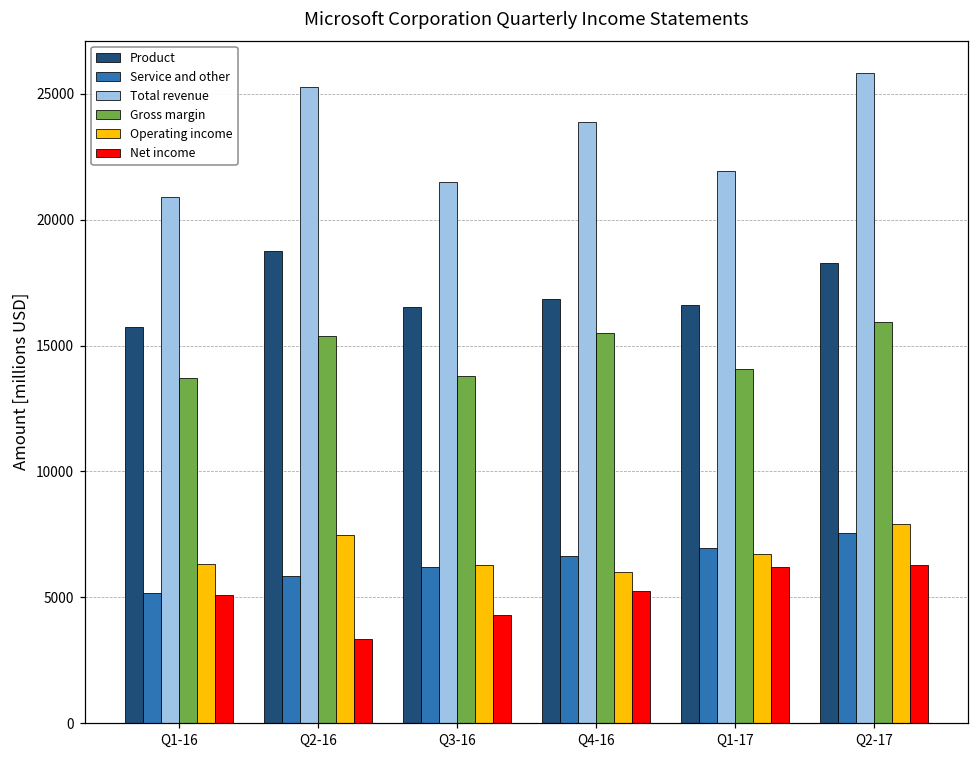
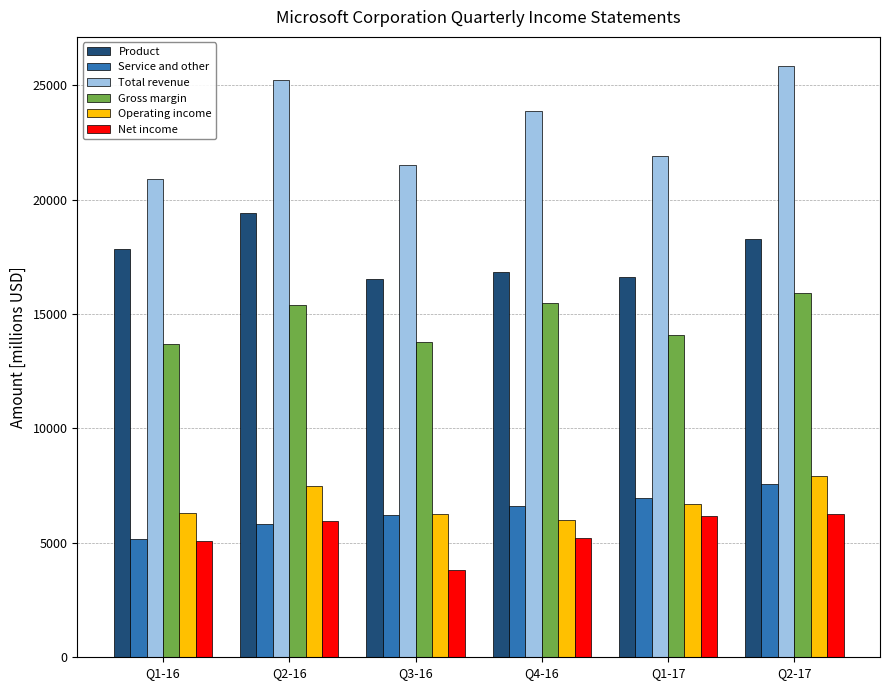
  {
    "Product": {
-     "Q1-16": 15800,
-     "Q2-16": 18800,
+     "Q1-16": 17800,
+     "Q2-16": 19400,
      "Q3-16": 16500,
      "Q4-16": 16800,
      "Q1-17": 16600,
      "Q2-17": 18300
    },
    "Service and other": {
      "Q1-16": 5200,
      "Q2-16": 5800,
      "Q3-16": 6200,
      "Q4-16": 6600,
      "Q1-17": 7000,
      "Q2-17": 7600
    },
    "Total revenue": {
      "Q1-16": 20900,
      "Q2-16": 25300,
      "Q3-16": 21500,
      "Q4-16": 23900,
      "Q1-17": 21900,
      "Q2-17": 25800
    },
    "Gross margin": {
      "Q1-16": 13700,
      "Q2-16": 15400,
      "Q3-16": 13800,
      "Q4-16": 15500,
      "Q1-17": 14100,
      "Q2-17": 15900
    },
    "Operating income": {
      "Q1-16": 6300,
      "Q2-16": 7500,
      "Q3-16": 6300,
      "Q4-16": 6000,
      "Q1-17": 6700,
      "Q2-17": 7900
    },
    "Net income": {
      "Q1-16": 5100,
-     "Q2-16": 3300,
-     "Q3-16": 4300,
+     "Q2-16": 5900,
+     "Q3-16": 3800,
      "Q4-16": 5200,
      "Q1-17": 6200,
      "Q2-17": 6300
    }
  }
